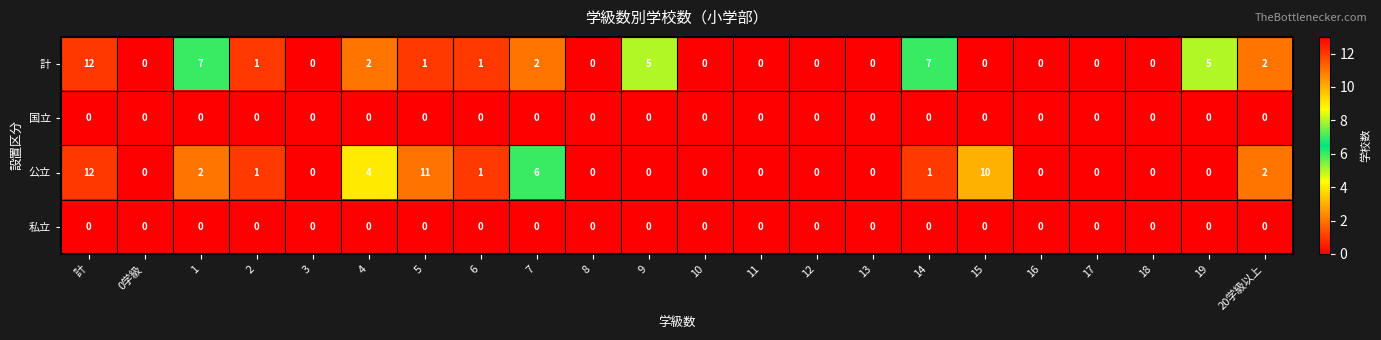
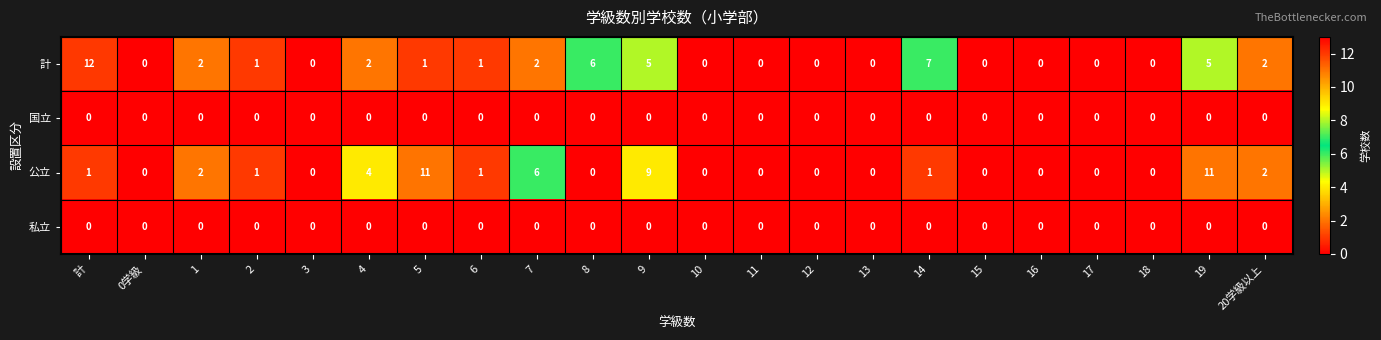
  {
    "計": {
      "計": 12,
      "0学級": 0,
-     "1": 7,
+     "1": 2,
      "2": 1,
      "3": 0,
      "4": 2,
      "5": 1,
      "6": 1,
      "7": 2,
-     "8": 0,
+     "8": 6,
      "9": 5,
      "10": 0,
      "11": 0,
      "12": 0,
      "13": 0,
      "14": 7,
      "15": 0,
      "16": 0,
      "17": 0,
      "18": 0,
      "19": 5,
      "20学級以上": 2
    },
    "国立": {
      "計": 0,
      "0学級": 0,
      "1": 0,
      "2": 0,
      "3": 0,
      "4": 0,
      "5": 0,
      "6": 0,
      "7": 0,
      "8": 0,
      "9": 0,
      "10": 0,
      "11": 0,
      "12": 0,
      "13": 0,
      "14": 0,
      "15": 0,
      "16": 0,
      "17": 0,
      "18": 0,
      "19": 0,
      "20学級以上": 0
    },
    "公立": {
-     "計": 12,
+     "計": 1,
      "0学級": 0,
      "1": 2,
      "2": 1,
      "3": 0,
      "4": 4,
      "5": 11,
      "6": 1,
      "7": 6,
      "8": 0,
-     "9": 0,
+     "9": 9,
      "10": 0,
      "11": 0,
      "12": 0,
      "13": 0,
      "14": 1,
-     "15": 10,
+     "15": 0,
      "16": 0,
      "17": 0,
      "18": 0,
-     "19": 0,
+     "19": 11,
      "20学級以上": 2
    },
    "私立": {
      "計": 0,
      "0学級": 0,
      "1": 0,
      "2": 0,
      "3": 0,
      "4": 0,
      "5": 0,
      "6": 0,
      "7": 0,
      "8": 0,
      "9": 0,
      "10": 0,
      "11": 0,
      "12": 0,
      "13": 0,
      "14": 0,
      "15": 0,
      "16": 0,
      "17": 0,
      "18": 0,
      "19": 0,
      "20学級以上": 0
    }
  }
